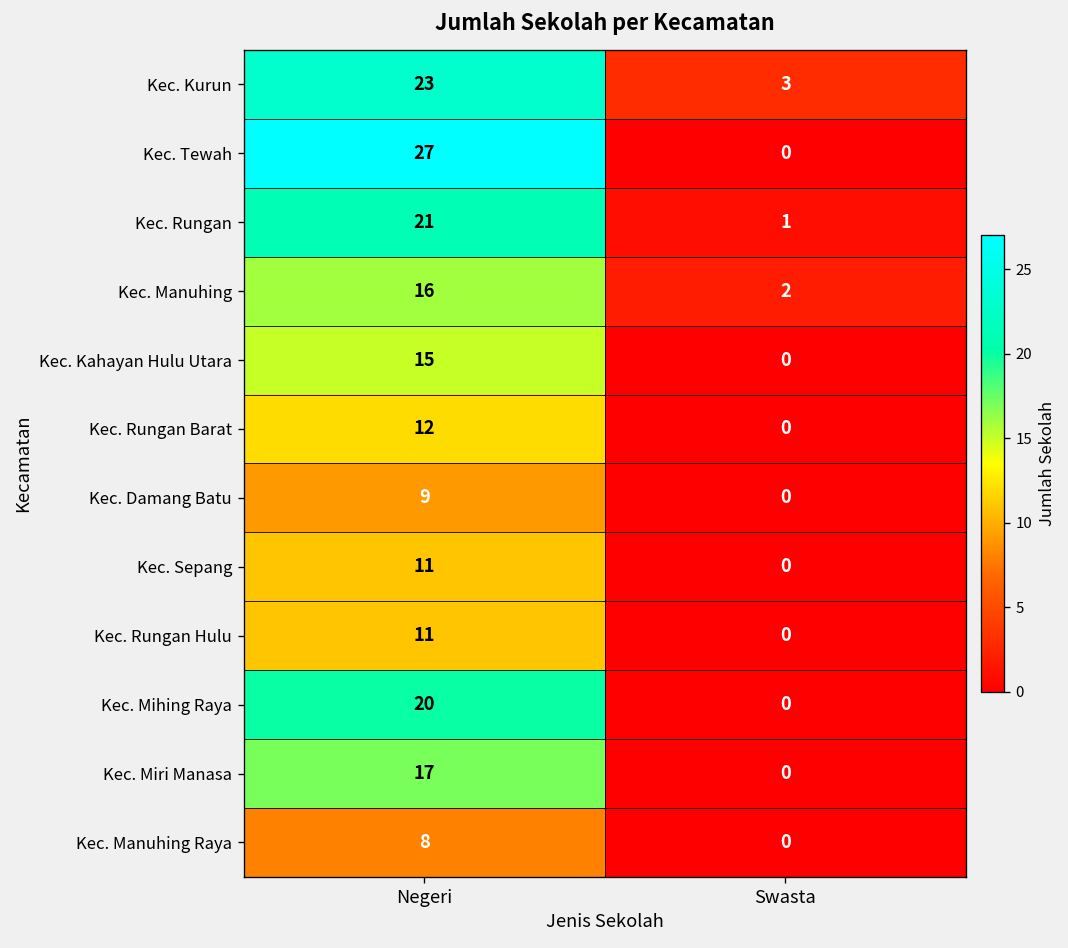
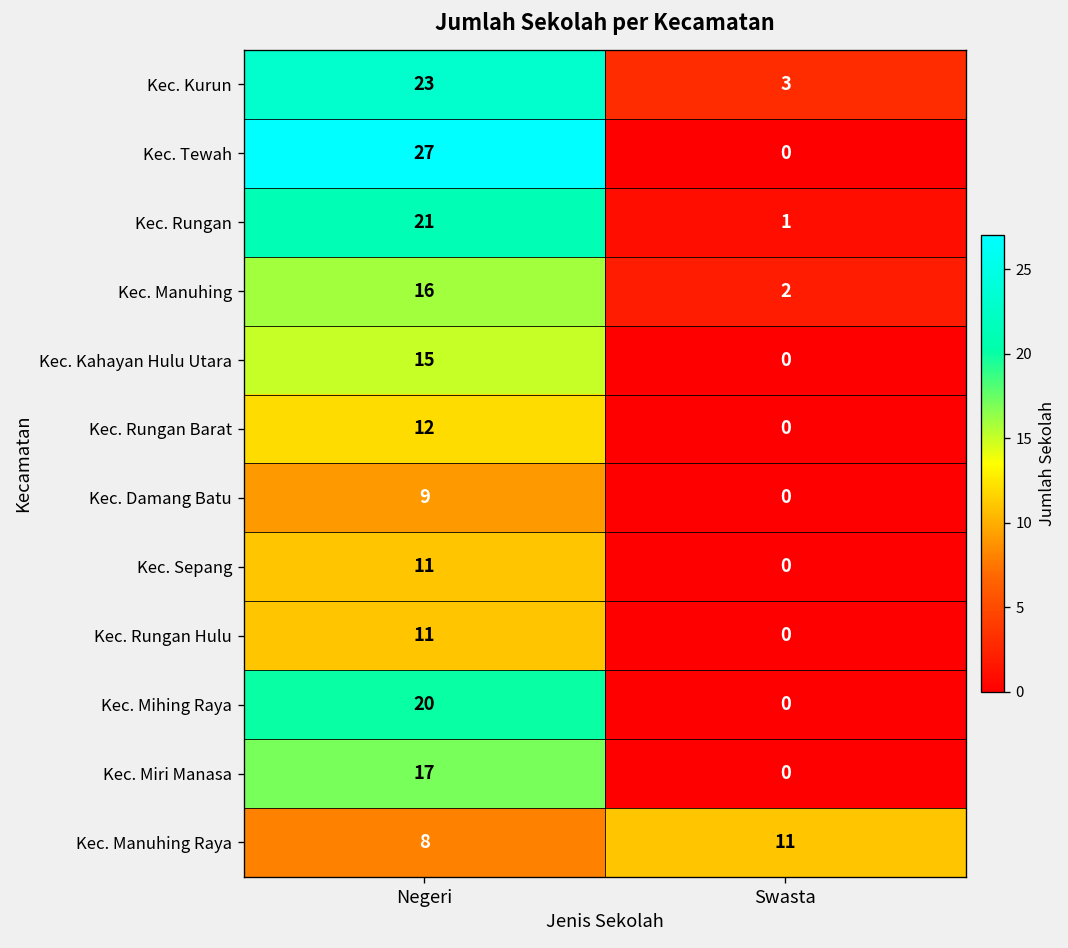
  {
    "Kec. Kurun": {
      "Negeri": 23,
      "Swasta": 3
    },
    "Kec. Tewah": {
      "Negeri": 27,
      "Swasta": 0
    },
    "Kec. Rungan": {
      "Negeri": 21,
      "Swasta": 1
    },
    "Kec. Manuhing": {
      "Negeri": 16,
      "Swasta": 2
    },
    "Kec. Kahayan Hulu Utara": {
      "Negeri": 15,
      "Swasta": 0
    },
    "Kec. Rungan Barat": {
      "Negeri": 12,
      "Swasta": 0
    },
    "Kec. Damang Batu": {
      "Negeri": 9,
      "Swasta": 0
    },
    "Kec. Sepang": {
      "Negeri": 11,
      "Swasta": 0
    },
    "Kec. Rungan Hulu": {
      "Negeri": 11,
      "Swasta": 0
    },
    "Kec. Mihing Raya": {
      "Negeri": 20,
      "Swasta": 0
    },
    "Kec. Miri Manasa": {
      "Negeri": 17,
      "Swasta": 0
    },
    "Kec. Manuhing Raya": {
      "Negeri": 8,
-     "Swasta": 0
+     "Swasta": 11
    }
  }
